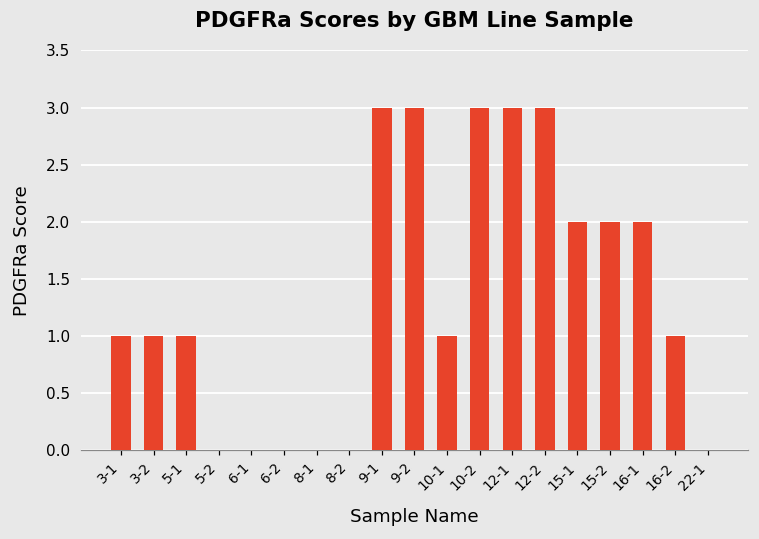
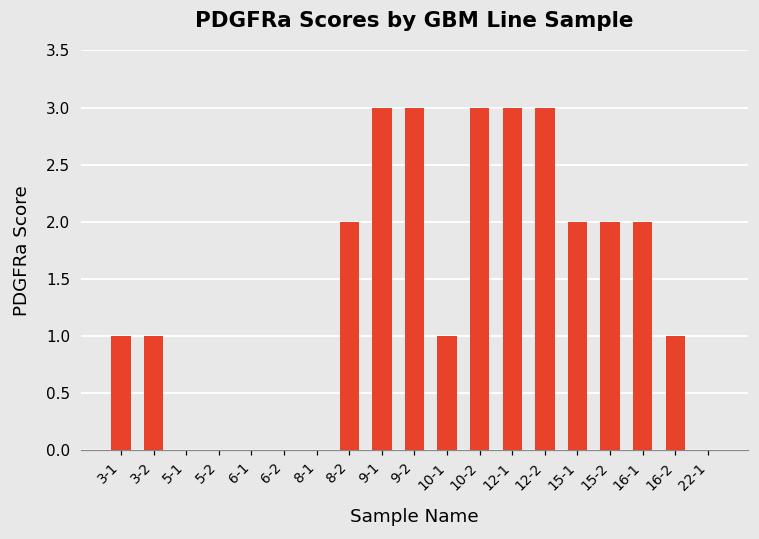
  {
    "3-1": 1,
    "3-2": 1,
-   "5-1": 1,
+   "5-1": 0,
    "5-2": 0,
    "6-1": 0,
    "6-2": 0,
    "8-1": 0,
-   "8-2": 0,
+   "8-2": 2,
    "9-1": 3,
    "9-2": 3,
    "10-1": 1,
    "10-2": 3,
    "12-1": 3,
    "12-2": 3,
    "15-1": 2,
    "15-2": 2,
    "16-1": 2,
    "16-2": 1,
    "22-1": 0
  }
